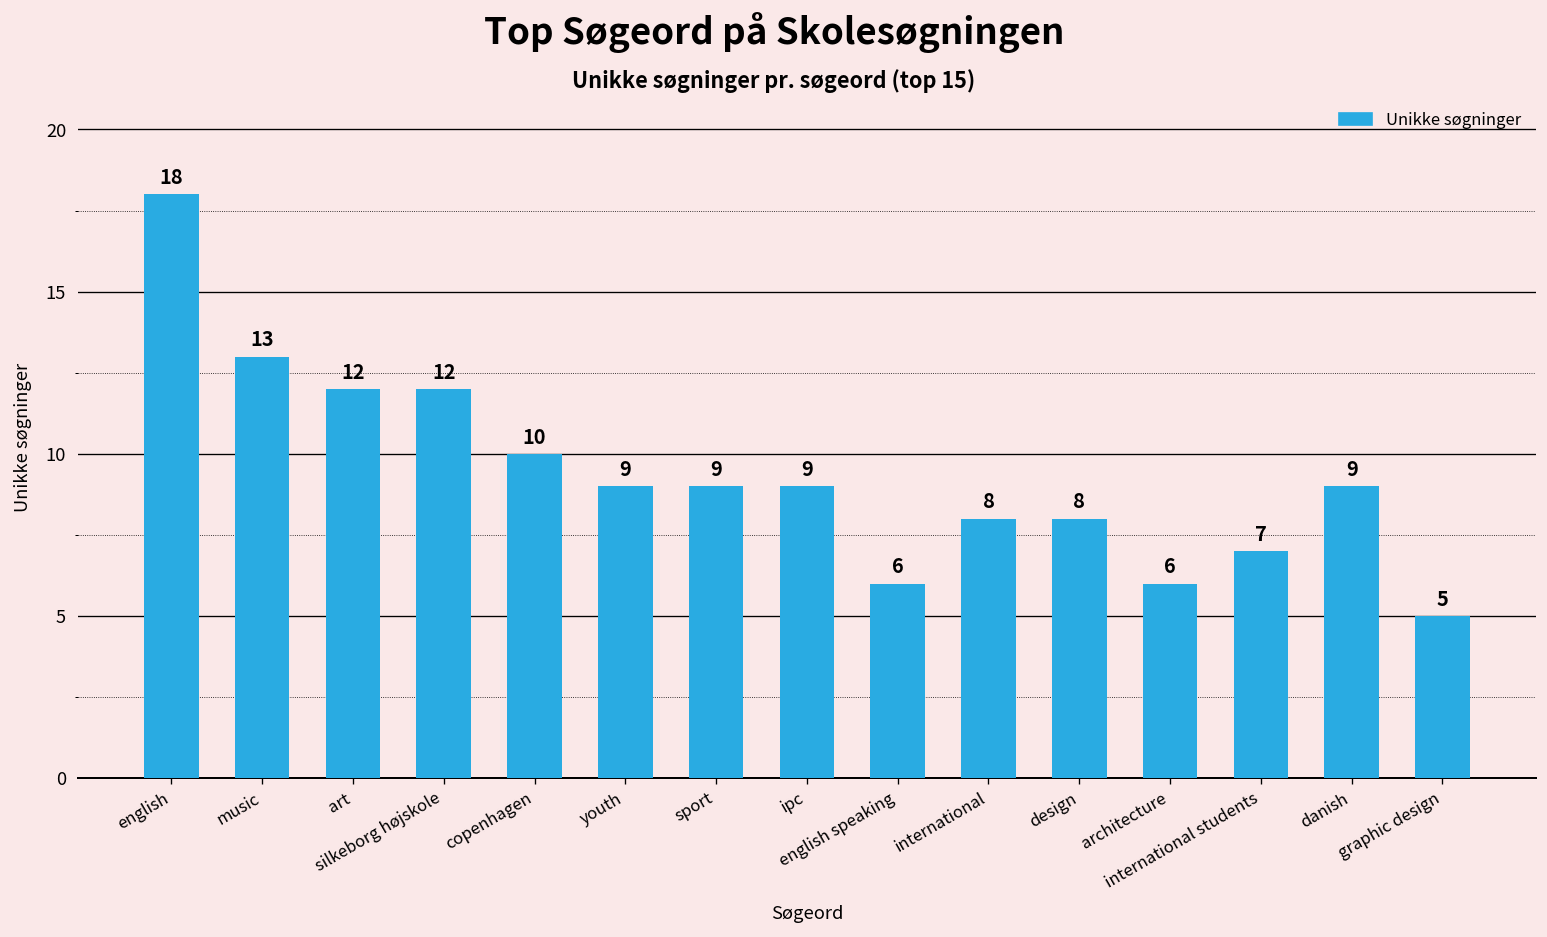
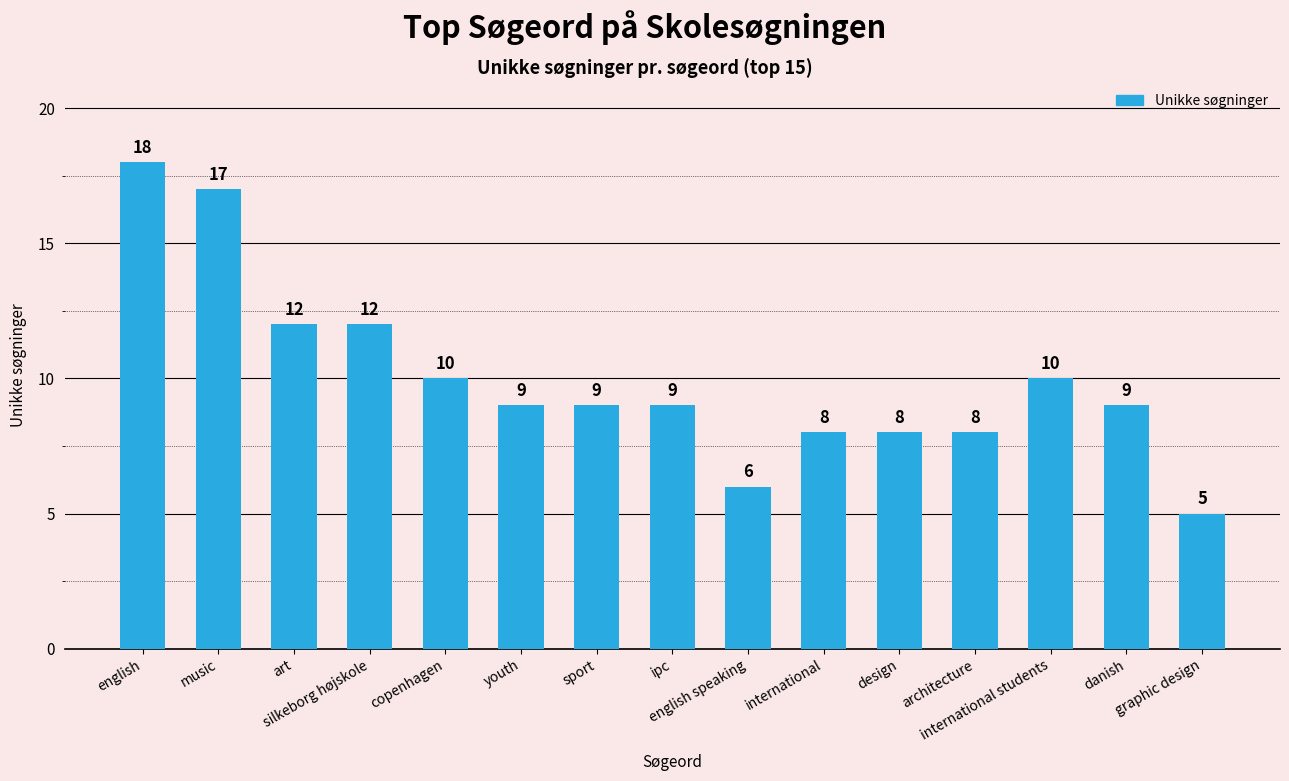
  {
    "english": 18,
-   "music": 13,
+   "music": 17,
    "art": 12,
    "silkeborg højskole": 12,
    "copenhagen": 10,
    "youth": 9,
    "sport": 9,
    "ipc": 9,
    "english speaking": 6,
    "international": 8,
    "design": 8,
-   "architecture": 6,
-   "international students": 7,
+   "architecture": 8,
+   "international students": 10,
    "danish": 9,
    "graphic design": 5
  }
